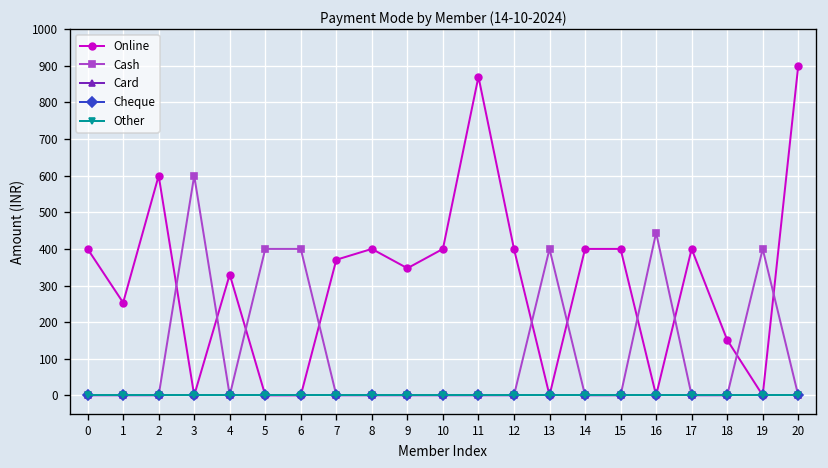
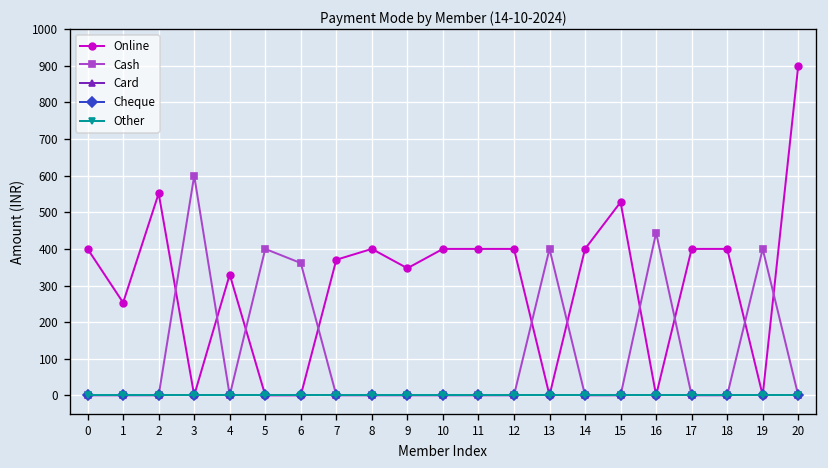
  {
    "Online": {
      "0": 400,
      "1": 250,
-     "2": 600,
+     "2": 550,
      "4": 330,
      "7": 370,
      "8": 400,
      "9": 350,
      "10": 400,
-     "11": 870,
+     "11": 400,
      "12": 400,
      "14": 400,
-     "15": 400,
+     "15": 530,
      "17": 400,
-     "18": 150,
+     "18": 400,
      "20": 900
    },
    "Cash": {
      "3": 600,
      "5": 400,
-     "6": 400,
+     "6": 360,
      "13": 400,
      "16": 440,
      "19": 400
    }
  }
